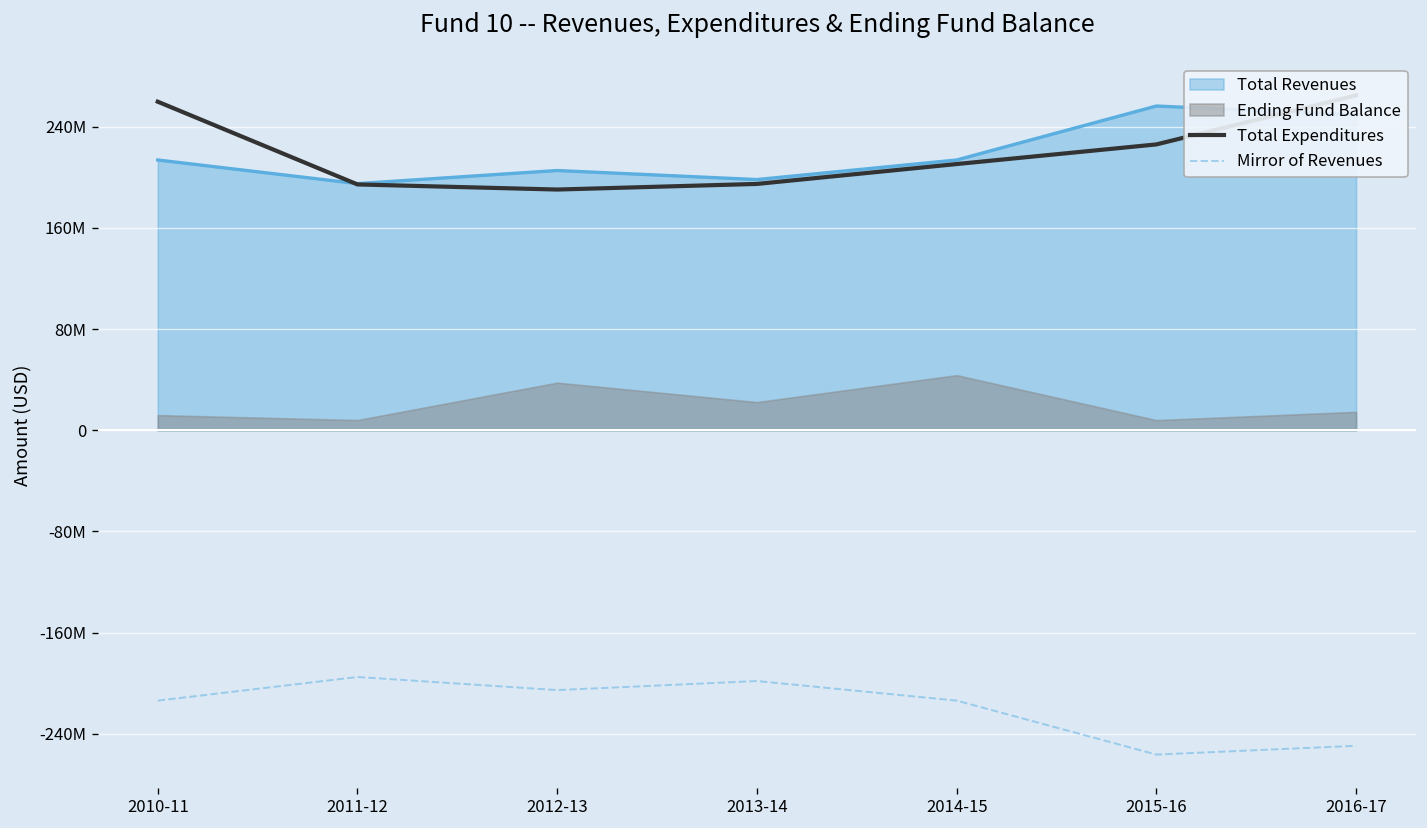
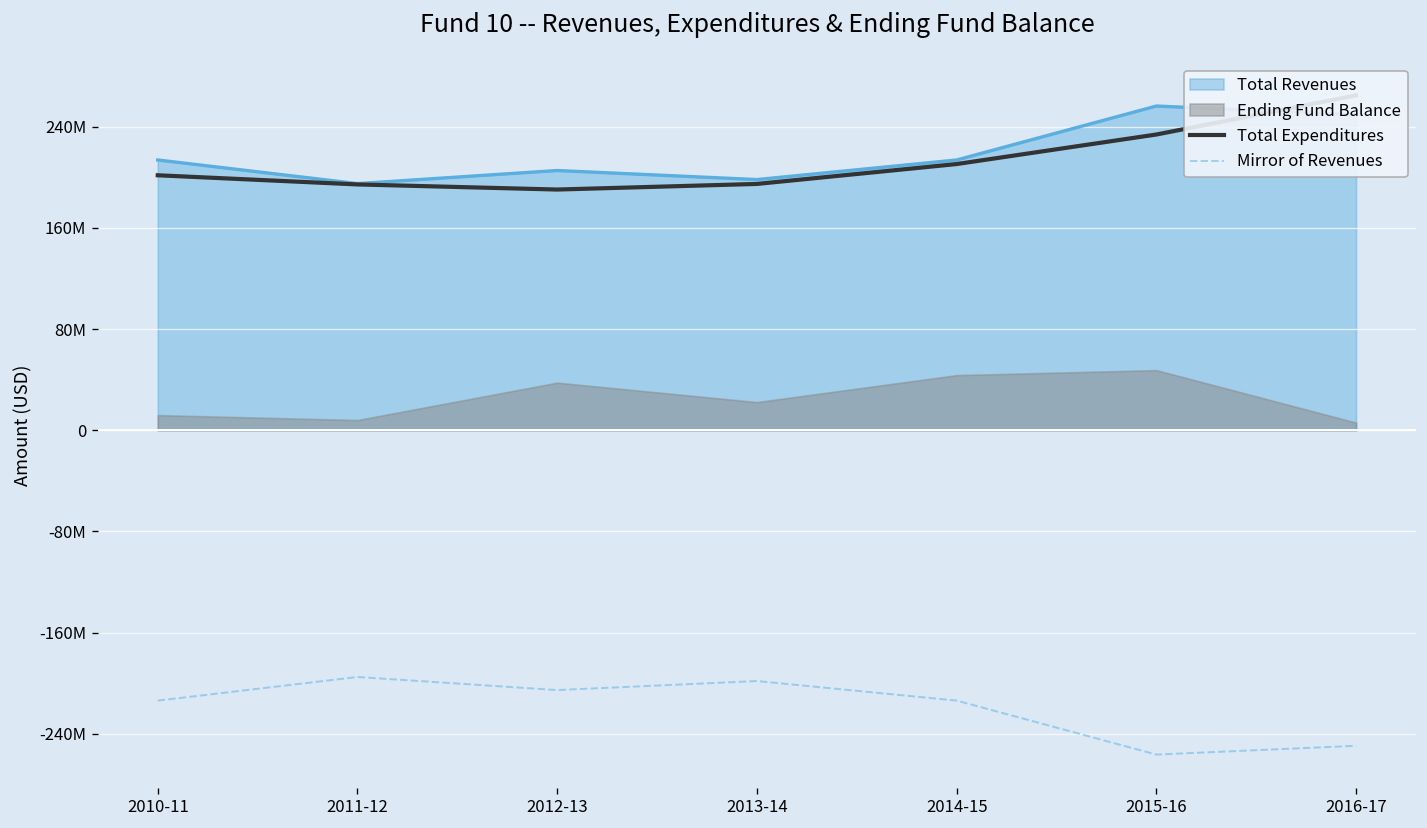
  {
    "Total Expenditures": {
-     "2010-11": 260000000,
+     "2010-11": 202000000,
      "2012-13": 190000000,
      "2013-14": 195000000,
      "2014-15": 210000000,
-     "2015-16": 226000000
+     "2015-16": 234000000
    },
    "Ending Fund Balance": {
      "2010-11": 12000000,
      "2011-12": 8000000,
      "2012-13": 38000000,
      "2013-14": 22000000,
      "2014-15": 44000000,
-     "2015-16": 8000000,
-     "2016-17": 15000000
+     "2015-16": 48000000,
+     "2016-17": 6000000
    }
  }
